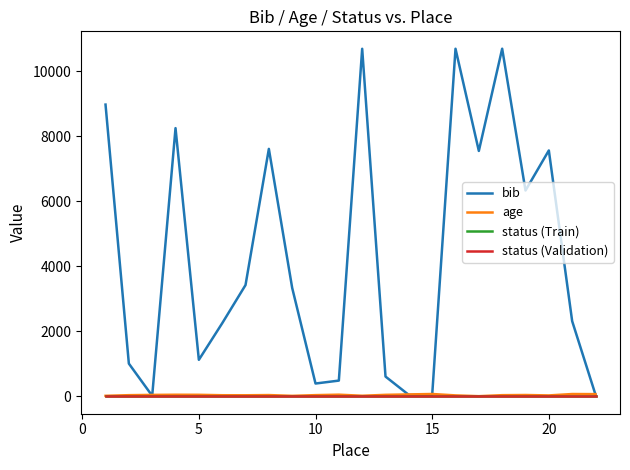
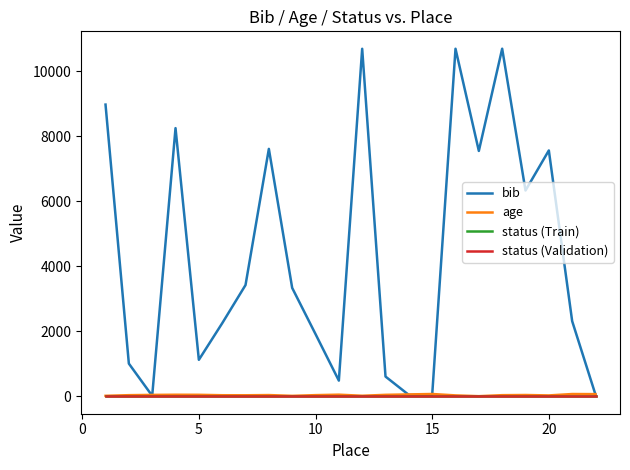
  {
    "bib": {
      "5": 1100,
-     "10": 400,
+     "10": 1900,
      "20": 7600
    }
  }
